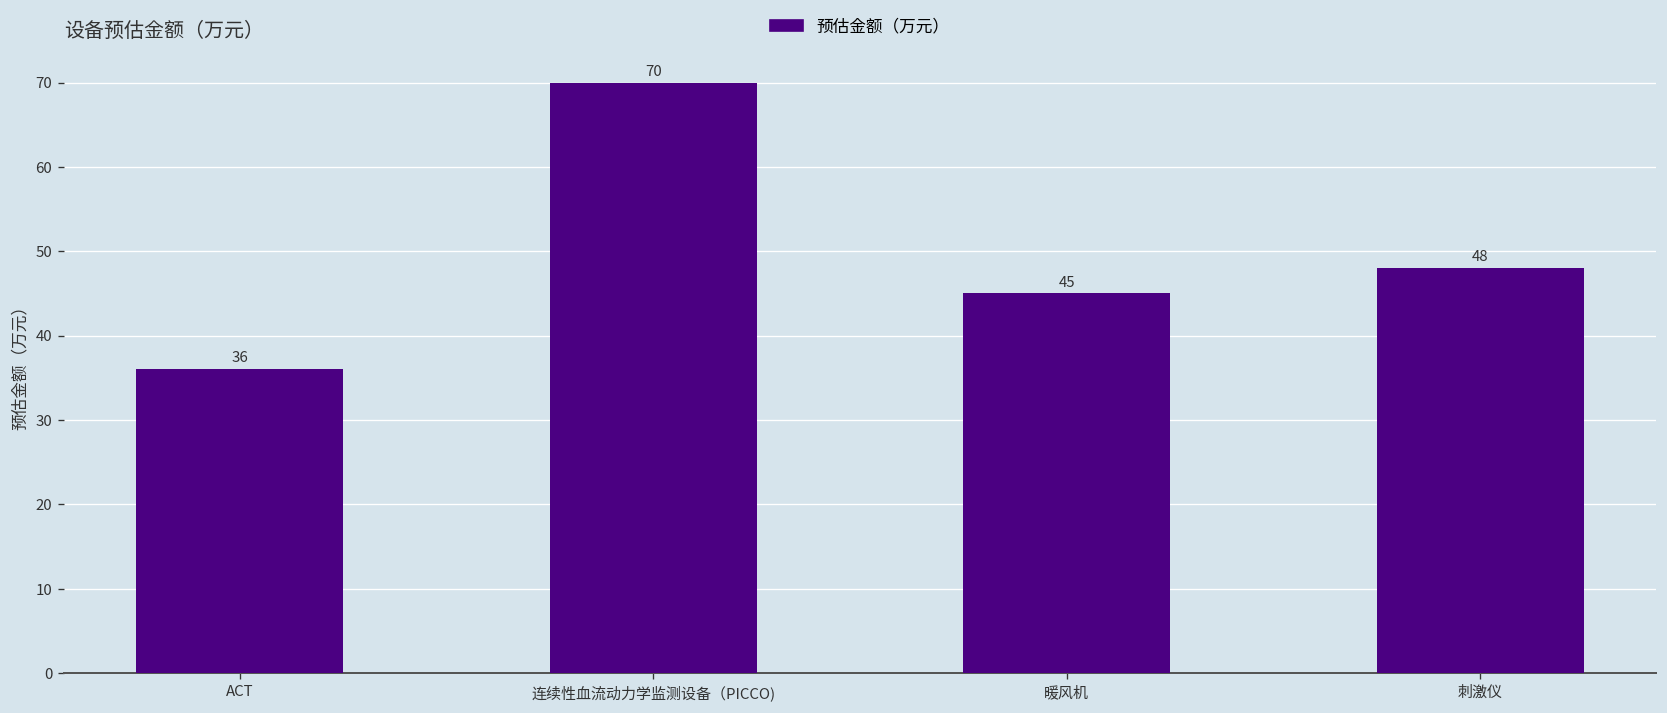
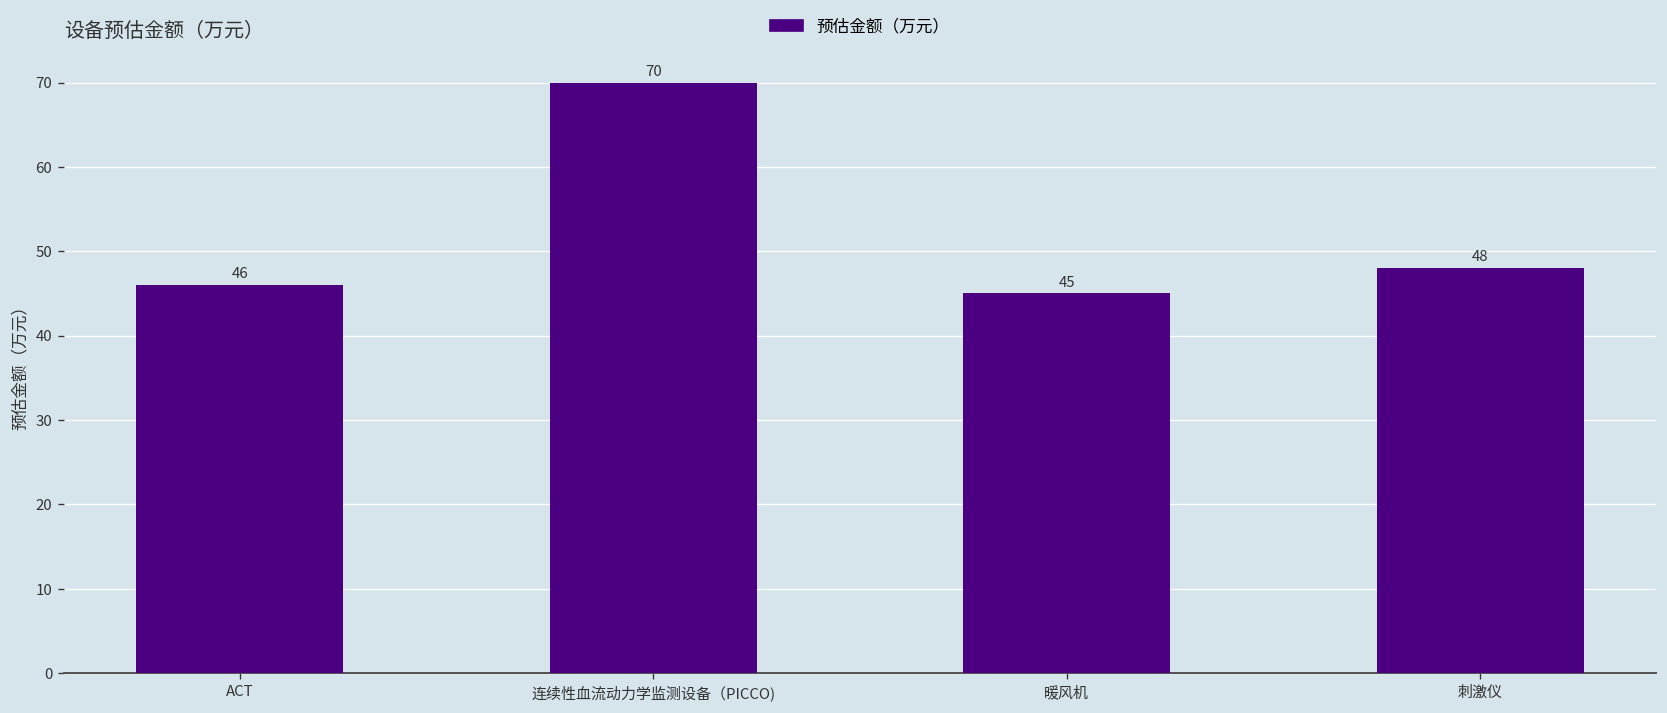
  {
-   "ACT": 36,
+   "ACT": 46,
    "连续性血流动力学监测设备（PICCO)": 70,
    "暖风机": 45,
    "刺激仪": 48
  }
